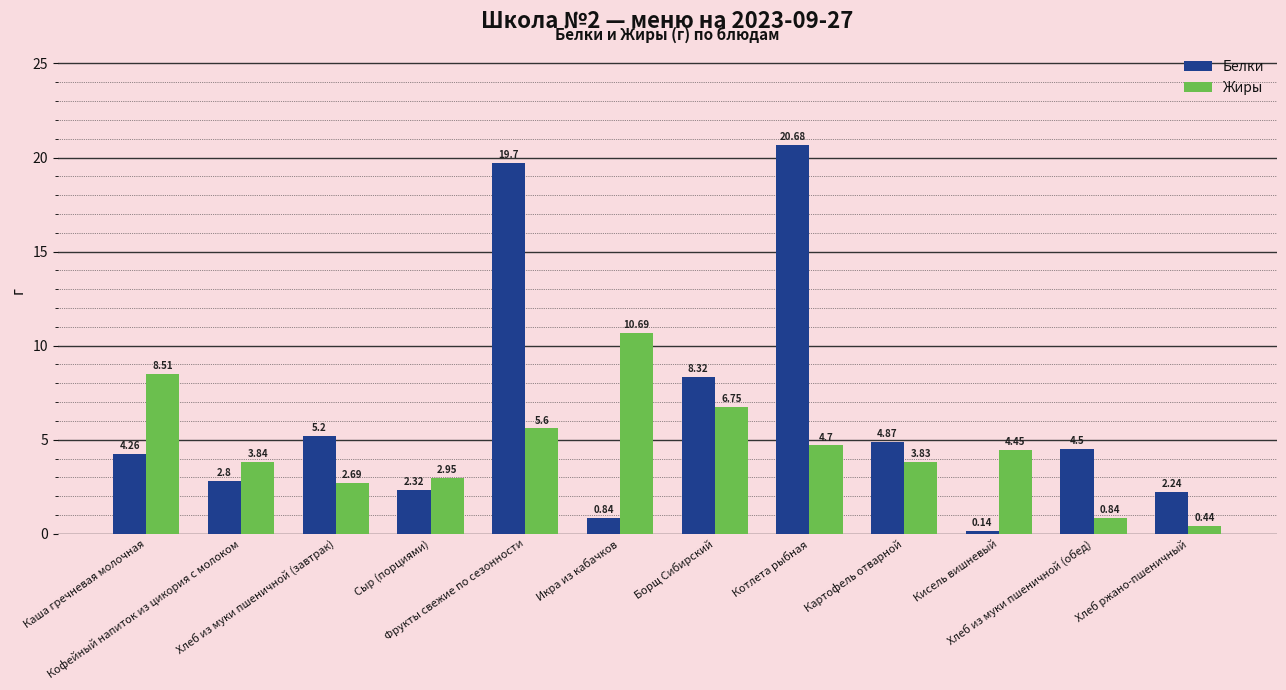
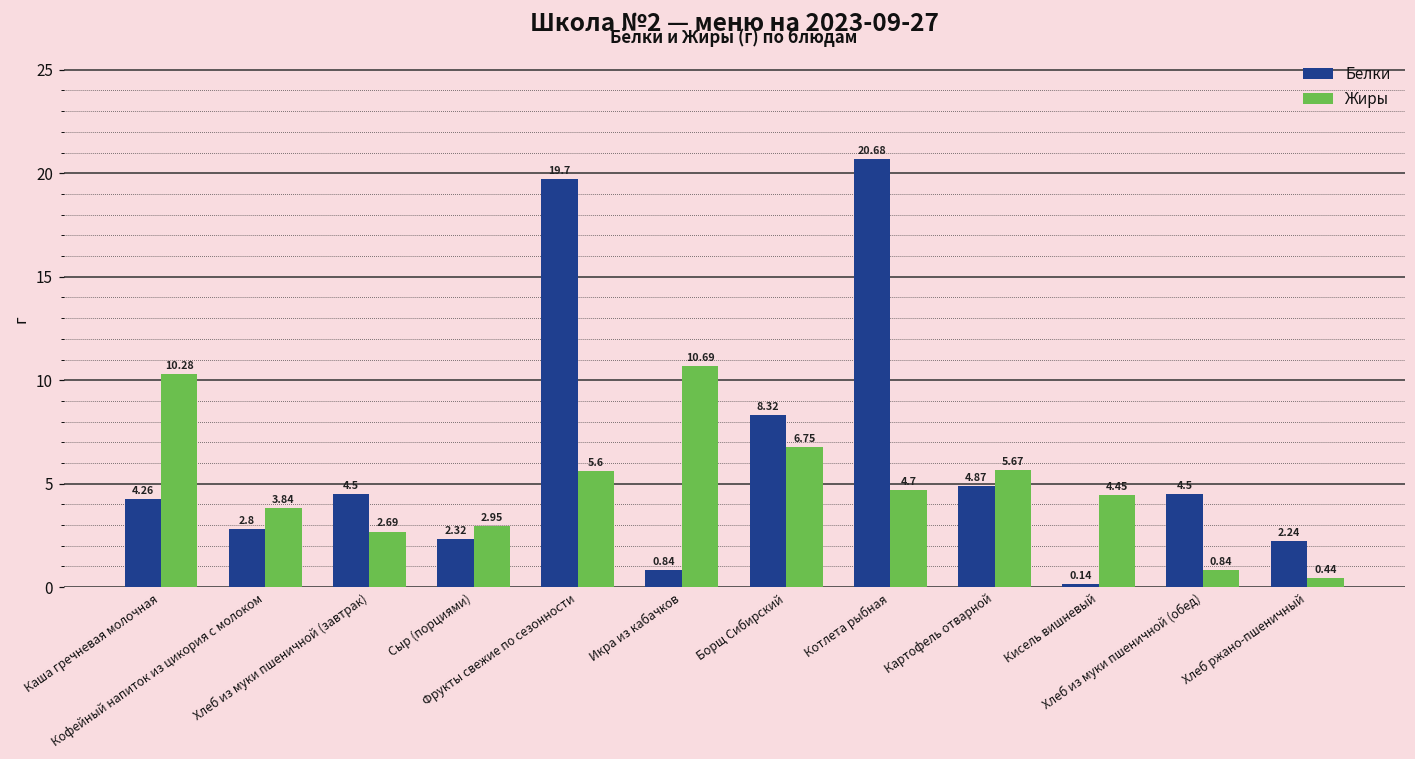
  {
    "Белки": {
      "Каша гречневая молочная": 4.26,
      "Кофейный напиток из цикория с молоком": 2.8,
-     "Хлеб из муки пшеничной (завтрак)": 5.2,
+     "Хлеб из муки пшеничной (завтрак)": 4.5,
      "Сыр (порциями)": 2.32,
      "Фрукты свежие по сезонности": 19.7,
      "Икра из кабачков": 0.84,
      "Борщ Сибирский": 8.32,
      "Котлета рыбная": 20.68,
      "Картофель отварной": 4.87,
      "Кисель вишневый": 0.14,
      "Хлеб из муки пшеничной (обед)": 4.5,
      "Хлеб ржано-пшеничный": 2.24
    },
    "Жиры": {
-     "Каша гречневая молочная": 8.51,
+     "Каша гречневая молочная": 10.28,
      "Кофейный напиток из цикория с молоком": 3.84,
      "Хлеб из муки пшеничной (завтрак)": 2.69,
      "Сыр (порциями)": 2.95,
      "Фрукты свежие по сезонности": 5.6,
      "Икра из кабачков": 10.69,
      "Борщ Сибирский": 6.75,
      "Котлета рыбная": 4.7,
-     "Картофель отварной": 3.83,
+     "Картофель отварной": 5.67,
      "Кисель вишневый": 4.45,
      "Хлеб из муки пшеничной (обед)": 0.84,
      "Хлеб ржано-пшеничный": 0.44
    }
  }
